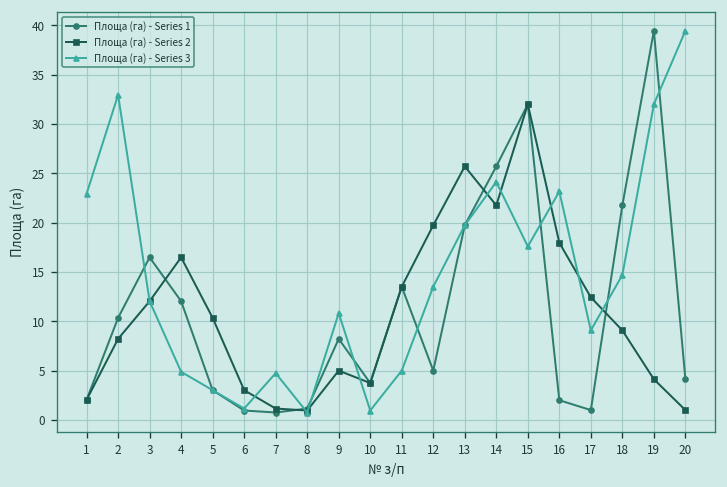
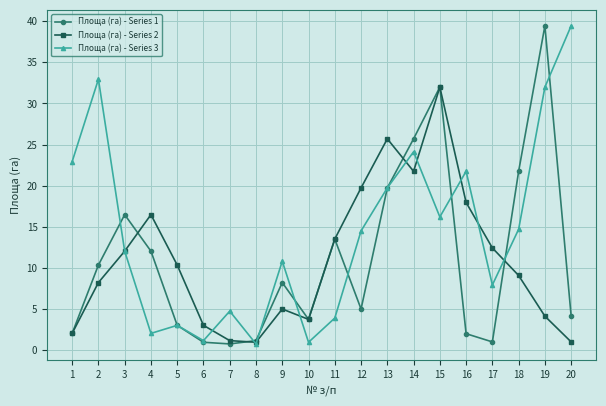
  {
    "Площа (га) - Series 3": {
      "1": 23,
      "2": 33,
-     "4": 5,
+     "4": 2,
      "7": 5,
      "9": 11,
      "10": 1,
-     "11": 5,
-     "12": 13.5,
+     "11": 4,
+     "12": 14.5,
      "14": 24,
-     "15": 18,
-     "16": 23,
-     "17": 9,
+     "15": 16,
+     "16": 22,
+     "17": 8,
      "18": 15,
      "19": 32,
      "20": 39
    }
  }
